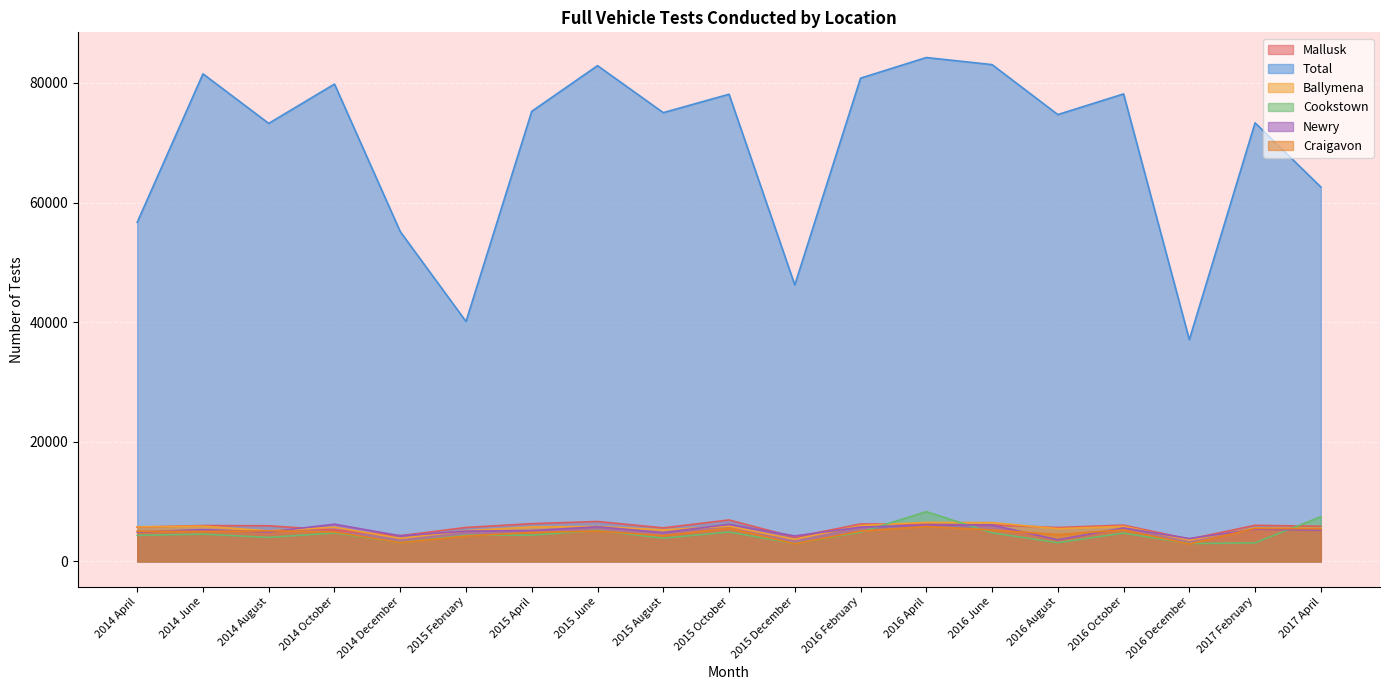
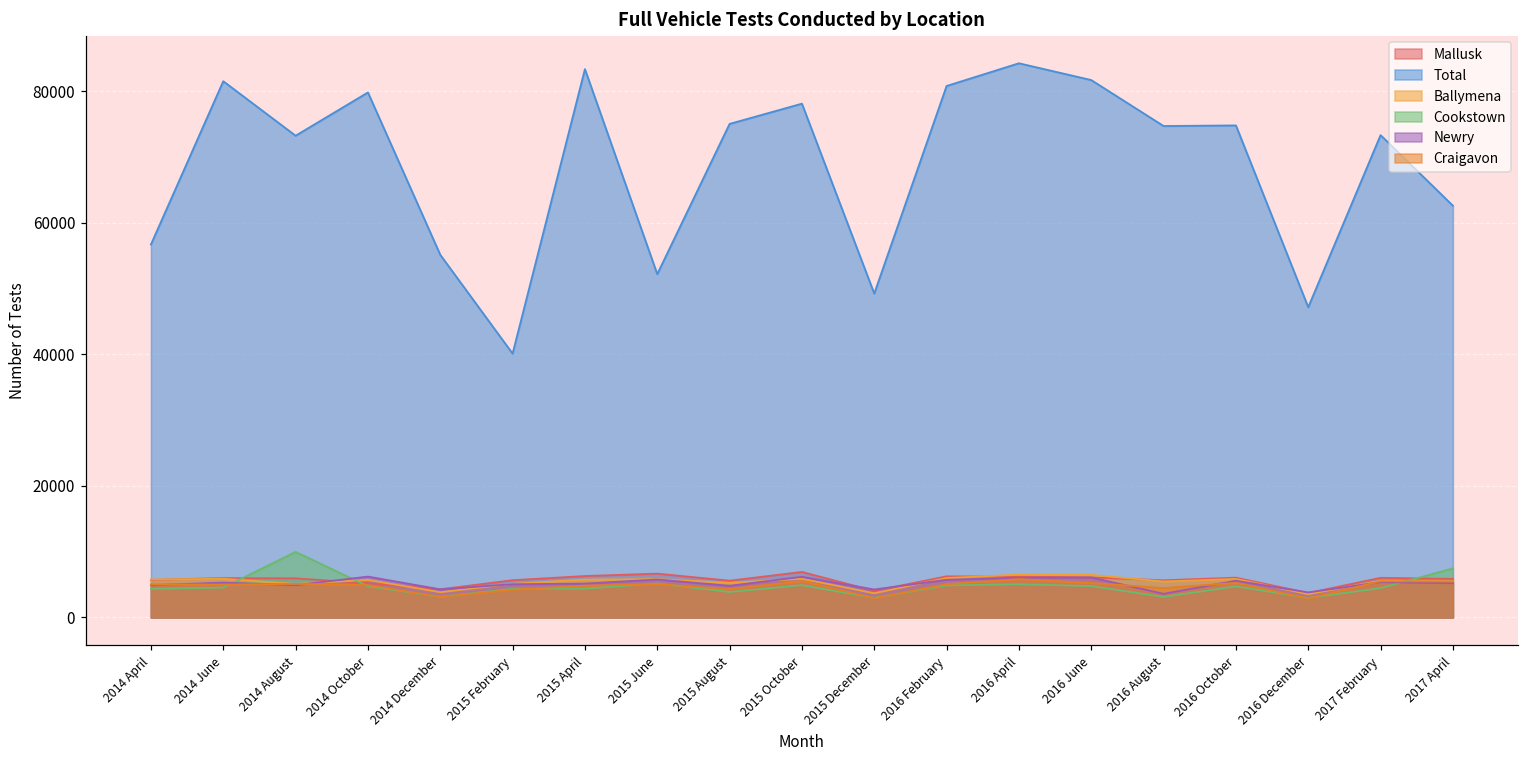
  {
    "Total": {
      "2014 April": 57000,
      "2014 June": 82000,
      "2014 August": 73000,
      "2014 October": 80000,
      "2014 December": 55000,
      "2015 February": 40000,
-     "2015 April": 75000,
-     "2015 June": 83000,
+     "2015 April": 83000,
+     "2015 June": 52000,
      "2015 August": 75000,
      "2015 October": 78000,
-     "2015 December": 46000,
+     "2015 December": 49000,
      "2016 February": 81000,
      "2016 April": 84000,
-     "2016 June": 83000,
+     "2016 June": 82000,
      "2016 August": 75000,
-     "2016 October": 78000,
-     "2016 December": 37000,
+     "2016 October": 75000,
+     "2016 December": 47000,
      "2017 February": 73000,
      "2017 April": 63000
    },
    "Cookstown": {
      "2014 April": 4000,
      "2014 June": 5000,
-     "2014 August": 4000,
+     "2014 August": 10000,
      "2015 April": 4000,
      "2015 August": 4000,
      "2015 October": 5000,
-     "2016 April": 8000,
+     "2016 April": 5000,
      "2016 June": 5000,
      "2016 August": 3000,
      "2016 October": 5000,
-     "2017 February": 3000,
+     "2017 February": 4000,
      "2017 April": 7000
    },
    "Newry": {
      "2014 October": 6000,
      "2015 August": 5000,
      "2016 August": 4000
    }
  }
